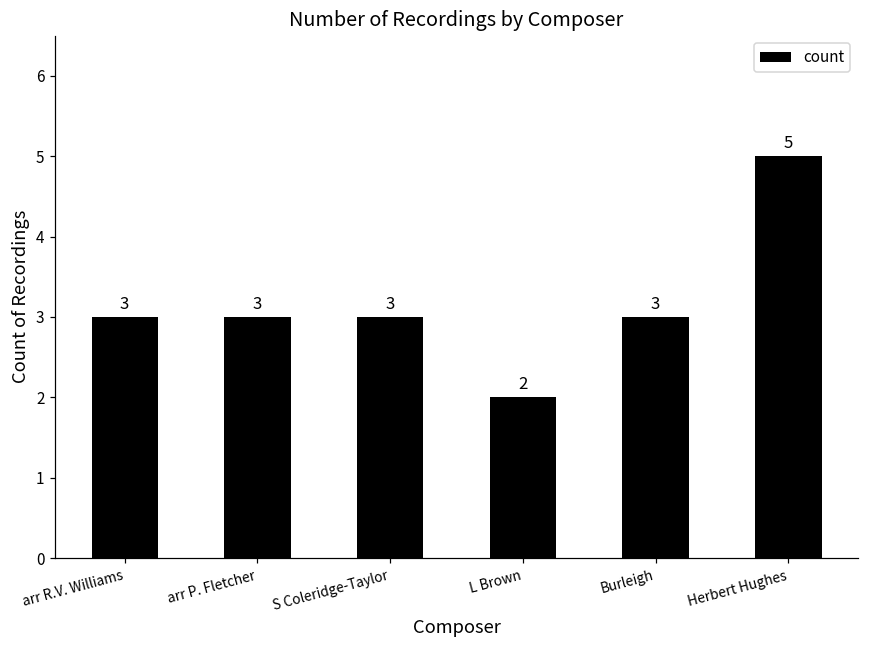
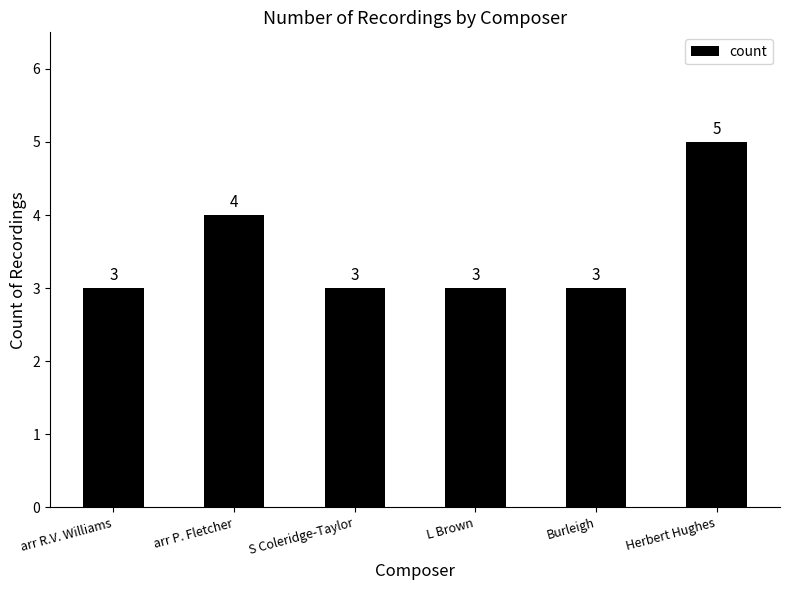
  {
    "arr R.V. Williams": 3,
-   "arr P. Fletcher": 3,
+   "arr P. Fletcher": 4,
    "S Coleridge-Taylor": 3,
-   "L Brown": 2,
+   "L Brown": 3,
    "Burleigh": 3,
    "Herbert Hughes": 5
  }
